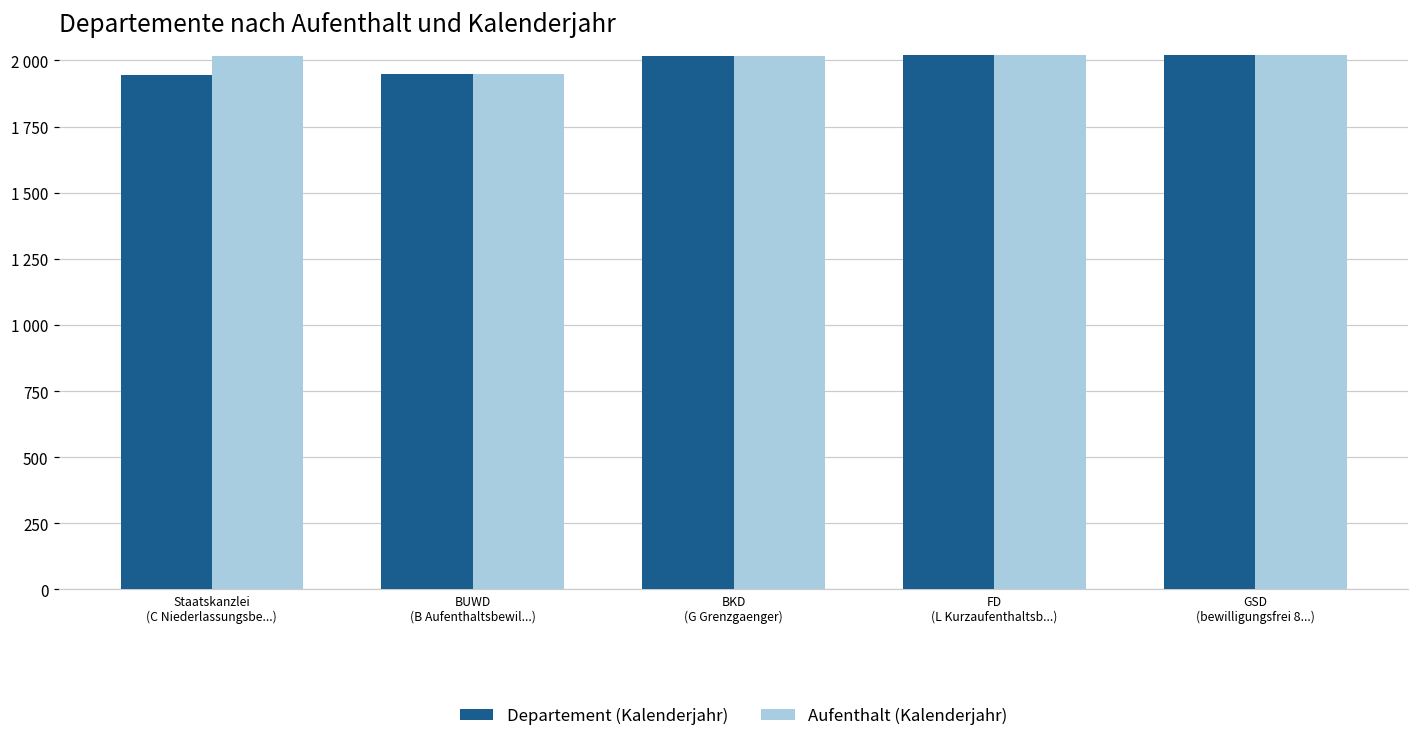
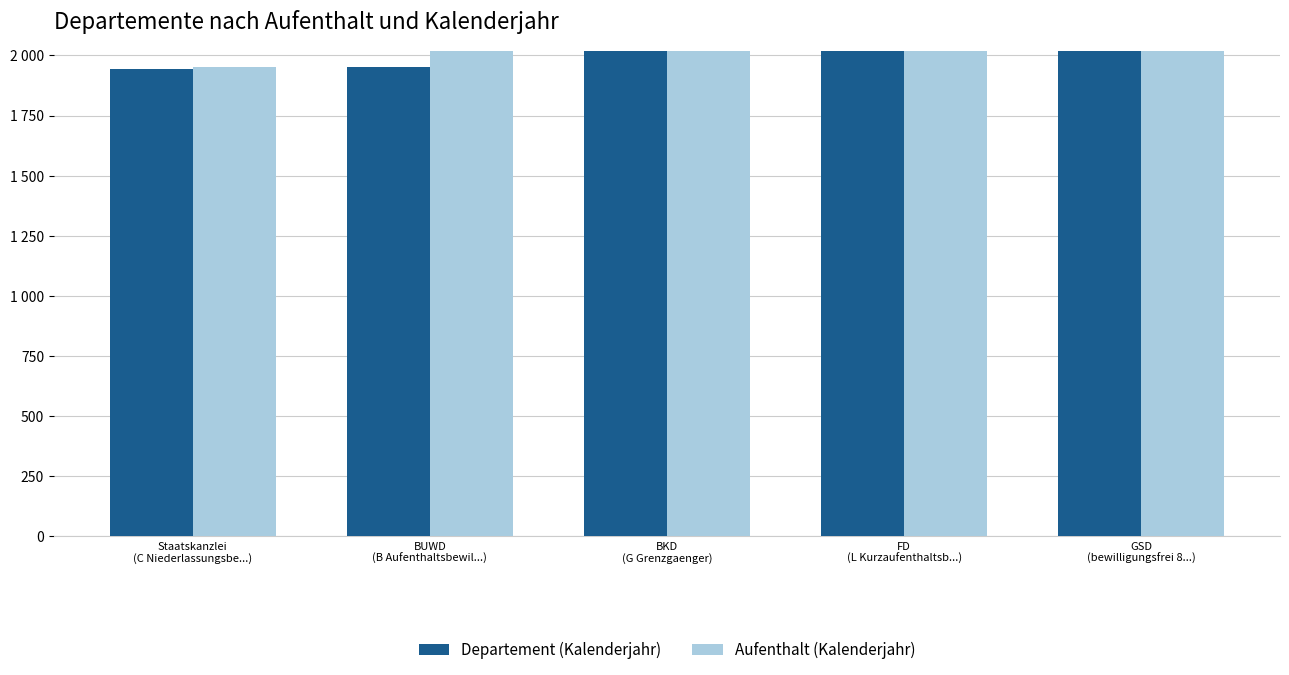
  {
    "Departement (Kalenderjahr)": {
      "Staatskanzlei (C Niederlassungsbe...)": 1940,
      "BUWD (B Aufenthaltsbewil...)": 1950,
      "BKD (G Grenzgaenger)": 2020,
      "FD (L Kurzaufenthaltsb...)": 2020,
      "GSD (bewilligungsfrei 8...)": 2020
    },
    "Aufenthalt (Kalenderjahr)": {
-     "Staatskanzlei (C Niederlassungsbe...)": 2020,
-     "BUWD (B Aufenthaltsbewil...)": 1950,
+     "Staatskanzlei (C Niederlassungsbe...)": 1950,
+     "BUWD (B Aufenthaltsbewil...)": 2020,
      "BKD (G Grenzgaenger)": 2020,
      "FD (L Kurzaufenthaltsb...)": 2020,
      "GSD (bewilligungsfrei 8...)": 2020
    }
  }
